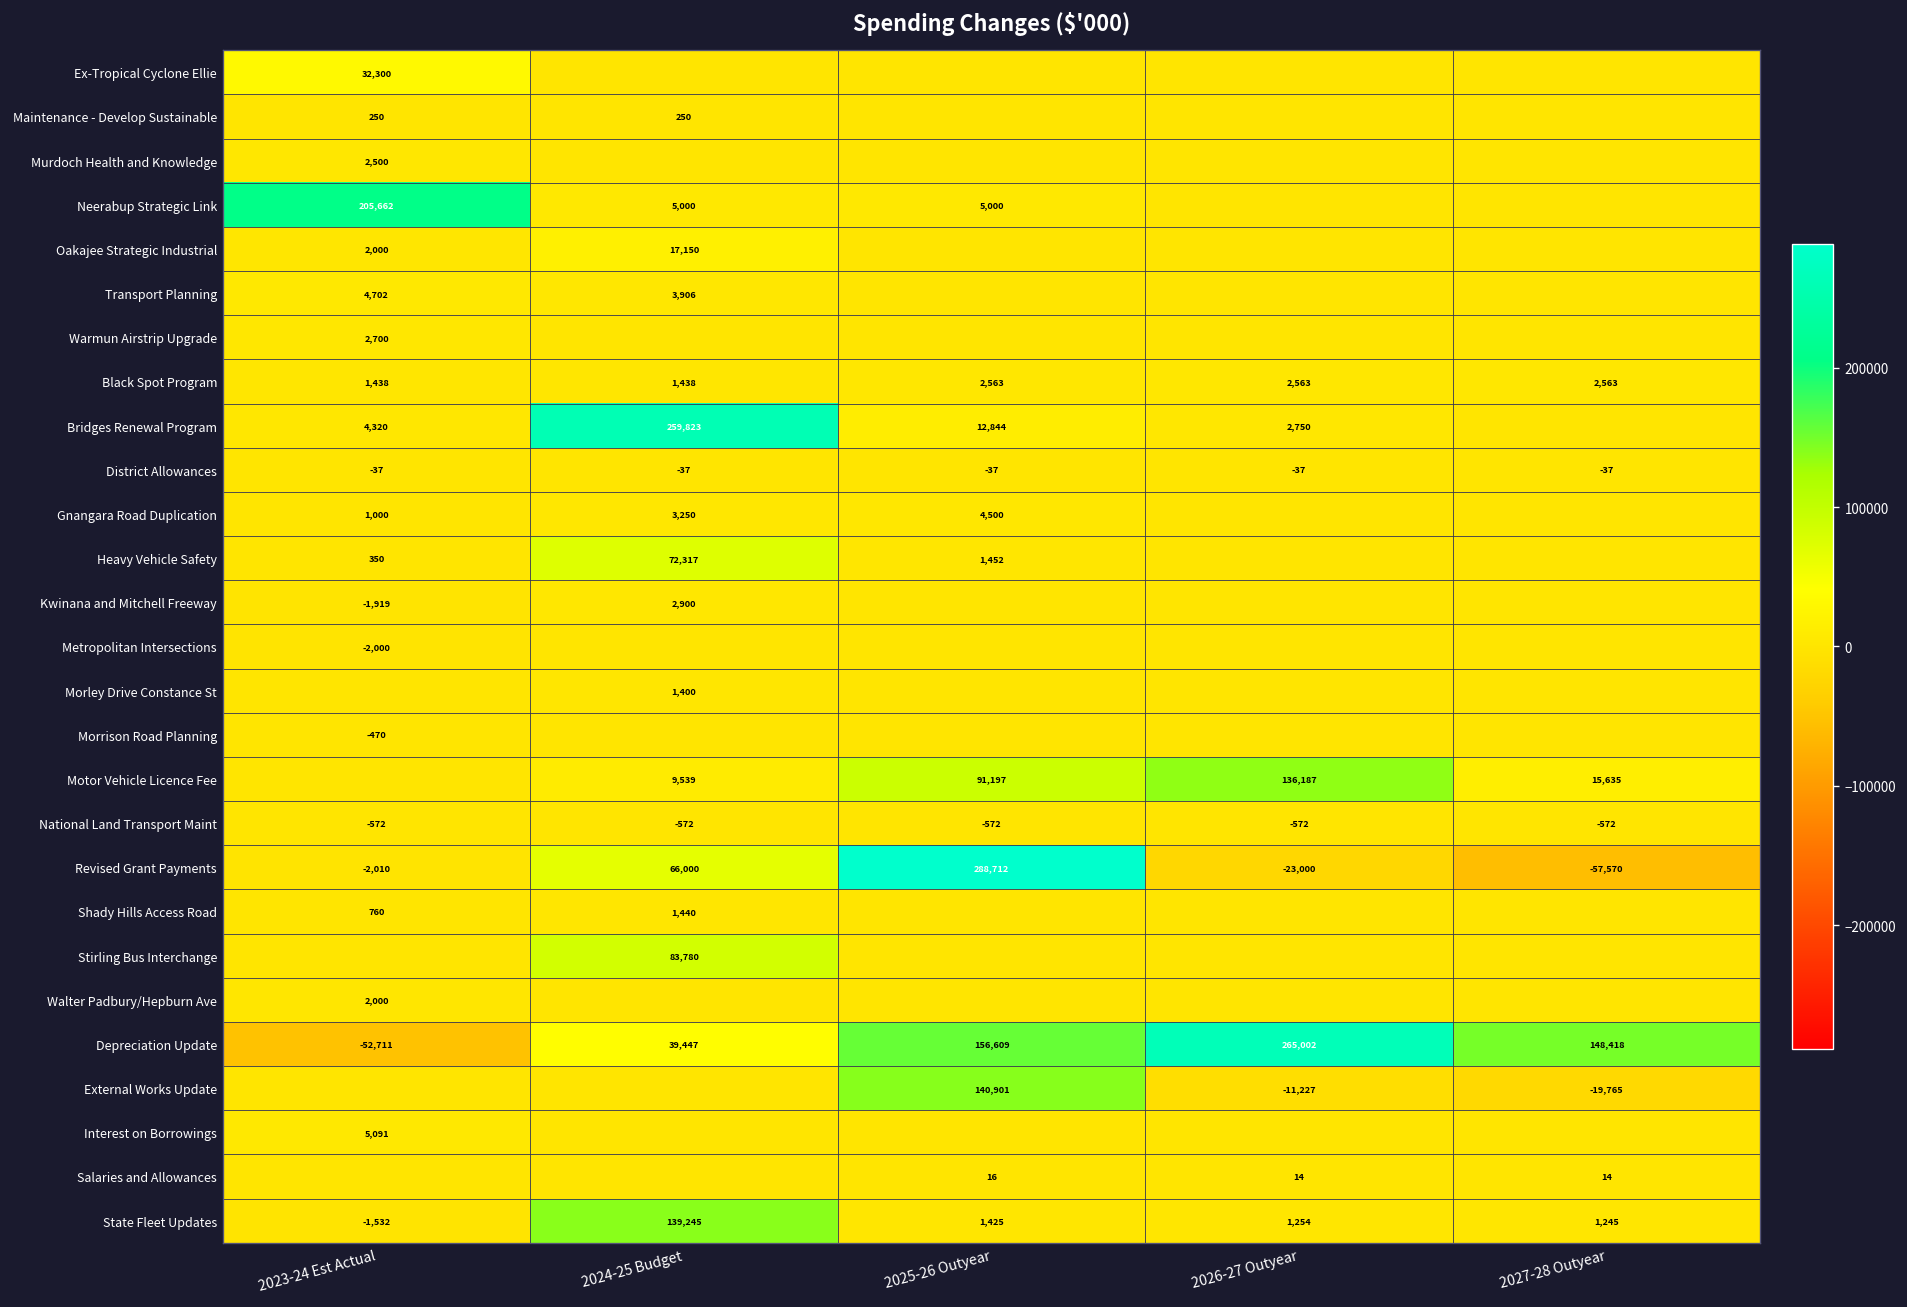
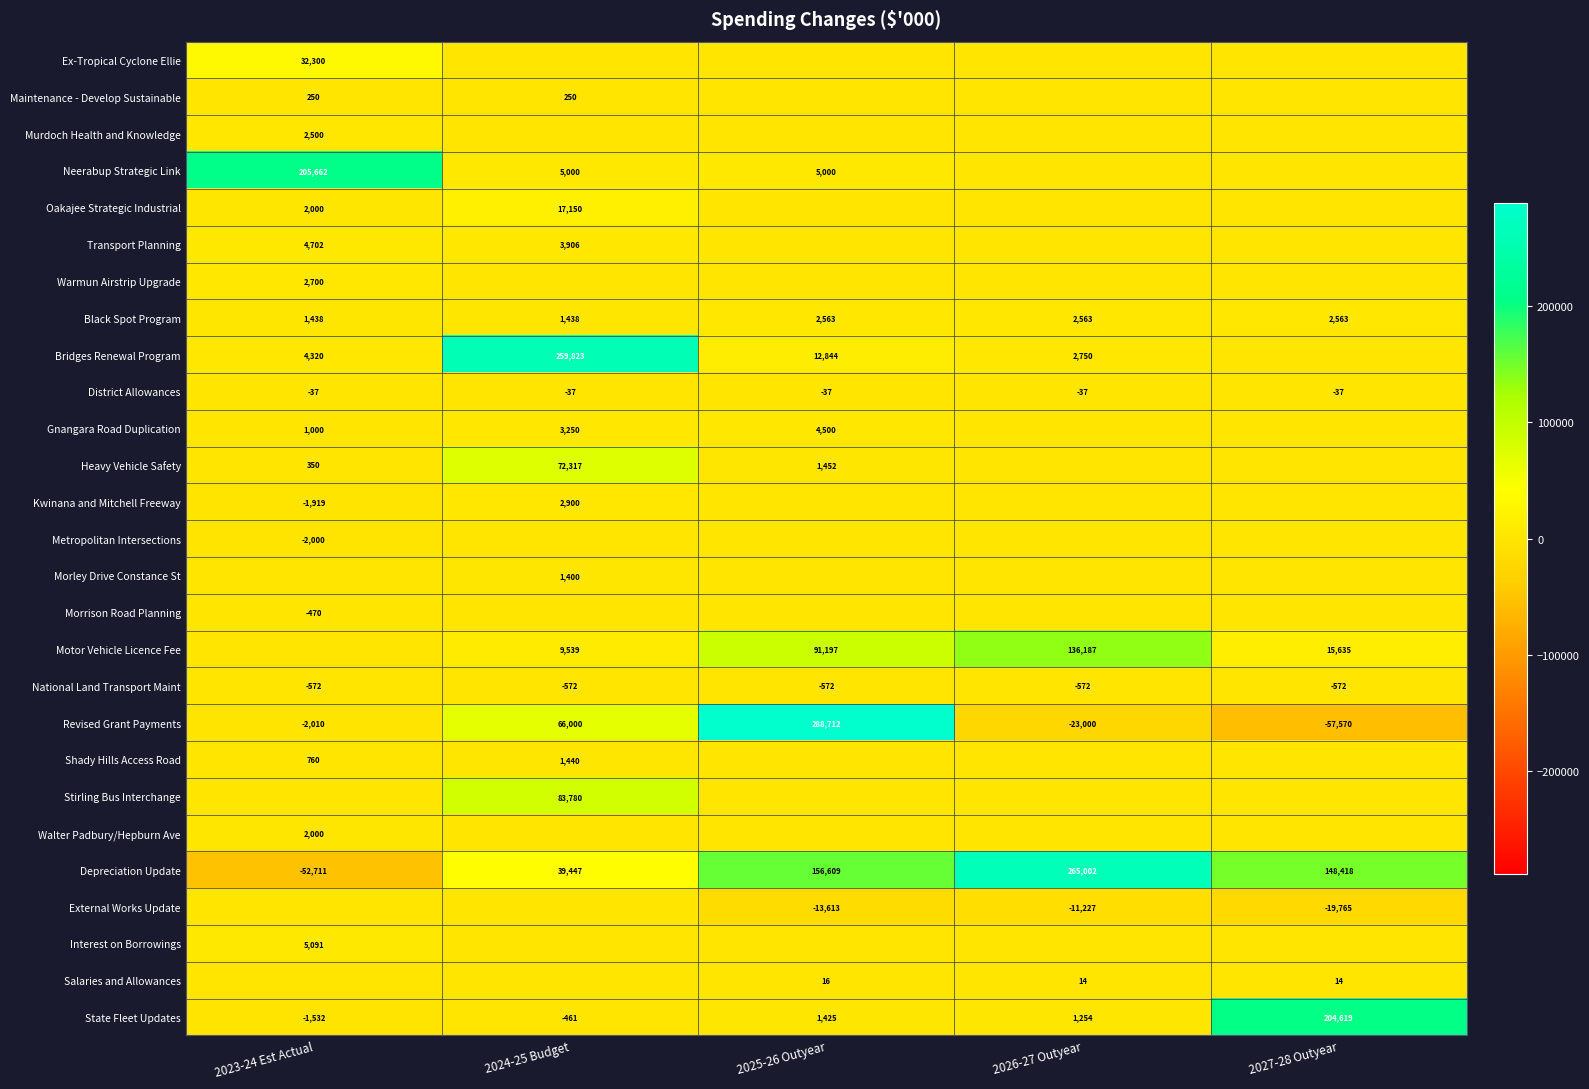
  {
    "Ex-Tropical Cyclone Ellie": {
      "2023-24 Est Actual": "32,300"
    },
    "Maintenance - Develop Sustainable": {
      "2023-24 Est Actual": "250",
      "2024-25 Budget": "250"
    },
    "Murdoch Health and Knowledge": {
      "2023-24 Est Actual": "2,500"
    },
    "Neerabup Strategic Link": {
      "2023-24 Est Actual": "205,662",
      "2024-25 Budget": "5,000",
      "2025-26 Outyear": "5,000"
    },
    "Oakajee Strategic Industrial": {
      "2023-24 Est Actual": "2,000",
      "2024-25 Budget": "17,150"
    },
    "Transport Planning": {
      "2023-24 Est Actual": "4,702",
      "2024-25 Budget": "3,906"
    },
    "Warmun Airstrip Upgrade": {
      "2023-24 Est Actual": "2,700"
    },
    "Black Spot Program": {
      "2023-24 Est Actual": "1,438",
      "2024-25 Budget": "1,438",
      "2025-26 Outyear": "2,563",
      "2026-27 Outyear": "2,563",
      "2027-28 Outyear": "2,563"
    },
    "Bridges Renewal Program": {
      "2023-24 Est Actual": "4,320",
      "2024-25 Budget": "259,823",
      "2025-26 Outyear": "12,844",
      "2026-27 Outyear": "2,750"
    },
    "District Allowances": {
      "2023-24 Est Actual": "-37",
      "2024-25 Budget": "-37",
      "2025-26 Outyear": "-37",
      "2026-27 Outyear": "-37",
      "2027-28 Outyear": "-37"
    },
    "Gnangara Road Duplication": {
      "2023-24 Est Actual": "1,000",
      "2024-25 Budget": "3,250",
      "2025-26 Outyear": "4,500"
    },
    "Heavy Vehicle Safety": {
      "2023-24 Est Actual": "350",
      "2024-25 Budget": "72,317",
      "2025-26 Outyear": "1,452"
    },
    "Kwinana and Mitchell Freeway": {
      "2023-24 Est Actual": "-1,919",
      "2024-25 Budget": "2,900"
    },
    "Metropolitan Intersections": {
      "2023-24 Est Actual": "-2,000"
    },
    "Morley Drive Constance St": {
      "2024-25 Budget": "1,400"
    },
    "Morrison Road Planning": {
      "2023-24 Est Actual": "-470"
    },
    "Motor Vehicle Licence Fee": {
      "2024-25 Budget": "9,539",
      "2025-26 Outyear": "91,197",
      "2026-27 Outyear": "136,187",
      "2027-28 Outyear": "15,635"
    },
    "National Land Transport Maint": {
      "2023-24 Est Actual": "-572",
      "2024-25 Budget": "-572",
      "2025-26 Outyear": "-572",
      "2026-27 Outyear": "-572",
      "2027-28 Outyear": "-572"
    },
    "Revised Grant Payments": {
      "2023-24 Est Actual": "-2,010",
      "2024-25 Budget": "66,000",
      "2025-26 Outyear": "288,712",
      "2026-27 Outyear": "-23,000",
      "2027-28 Outyear": "-57,570"
    },
    "Shady Hills Access Road": {
      "2023-24 Est Actual": "760",
      "2024-25 Budget": "1,440"
    },
    "Stirling Bus Interchange": {
      "2024-25 Budget": "83,780"
    },
    "Walter Padbury/Hepburn Ave": {
      "2023-24 Est Actual": "2,000"
    },
    "Depreciation Update": {
      "2023-24 Est Actual": "-52,711",
      "2024-25 Budget": "39,447",
      "2025-26 Outyear": "156,609",
      "2026-27 Outyear": "265,002",
      "2027-28 Outyear": "148,418"
    },
    "External Works Update": {
-     "2025-26 Outyear": "140,901",
+     "2025-26 Outyear": "-13,613",
      "2026-27 Outyear": "-11,227",
      "2027-28 Outyear": "-19,765"
    },
    "Interest on Borrowings": {
      "2023-24 Est Actual": "5,091"
    },
    "Salaries and Allowances": {
      "2025-26 Outyear": "16",
      "2026-27 Outyear": "14",
      "2027-28 Outyear": "14"
    },
    "State Fleet Updates": {
      "2023-24 Est Actual": "-1,532",
-     "2024-25 Budget": "139,245",
+     "2024-25 Budget": "-461",
      "2025-26 Outyear": "1,425",
      "2026-27 Outyear": "1,254",
-     "2027-28 Outyear": "1,245"
+     "2027-28 Outyear": "204,619"
    }
  }
